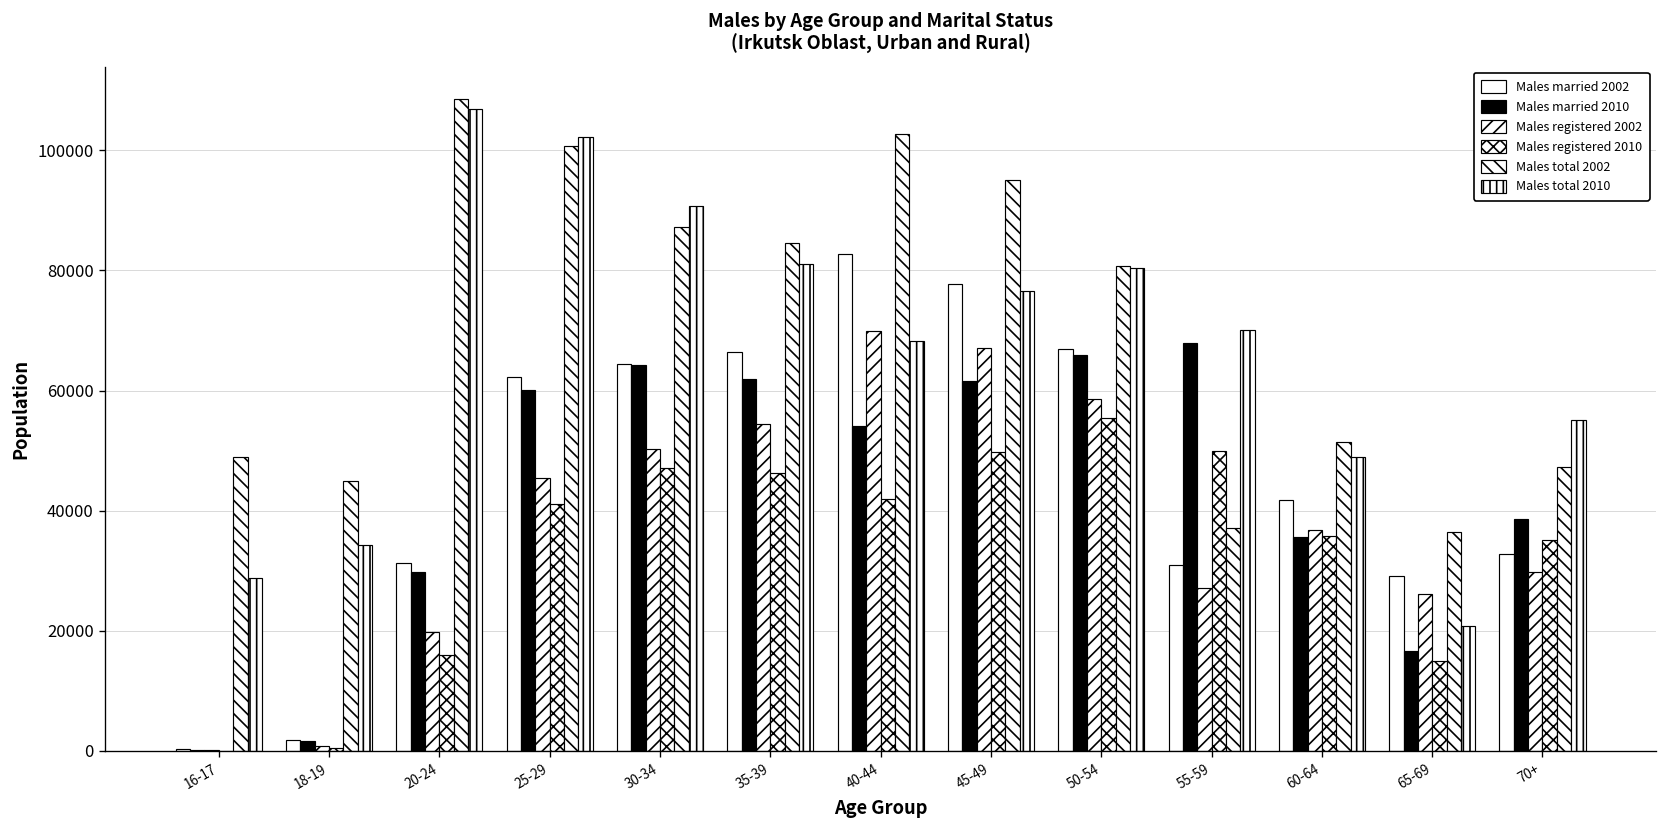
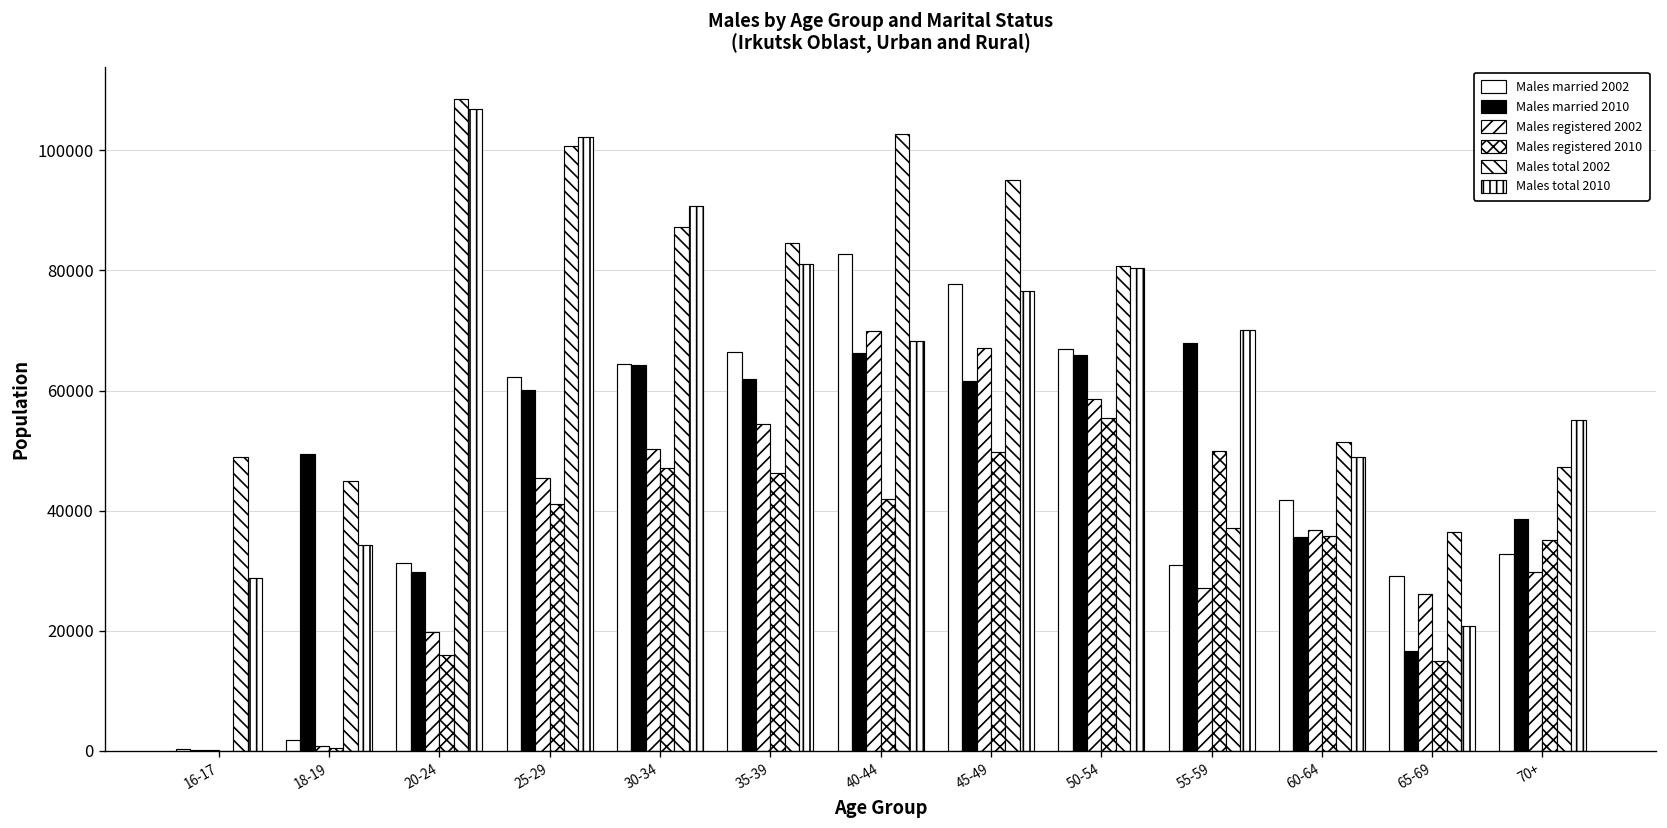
  {
    "Males married 2010": {
-     "18-19": 2000,
+     "18-19": 49000,
      "20-24": 30000,
      "25-29": 60000,
      "30-34": 64000,
      "35-39": 62000,
-     "40-44": 54000,
+     "40-44": 66000,
      "45-49": 62000,
      "50-54": 66000,
      "55-59": 68000,
      "60-64": 36000,
      "65-69": 17000,
      "70+": 39000
    }
  }
